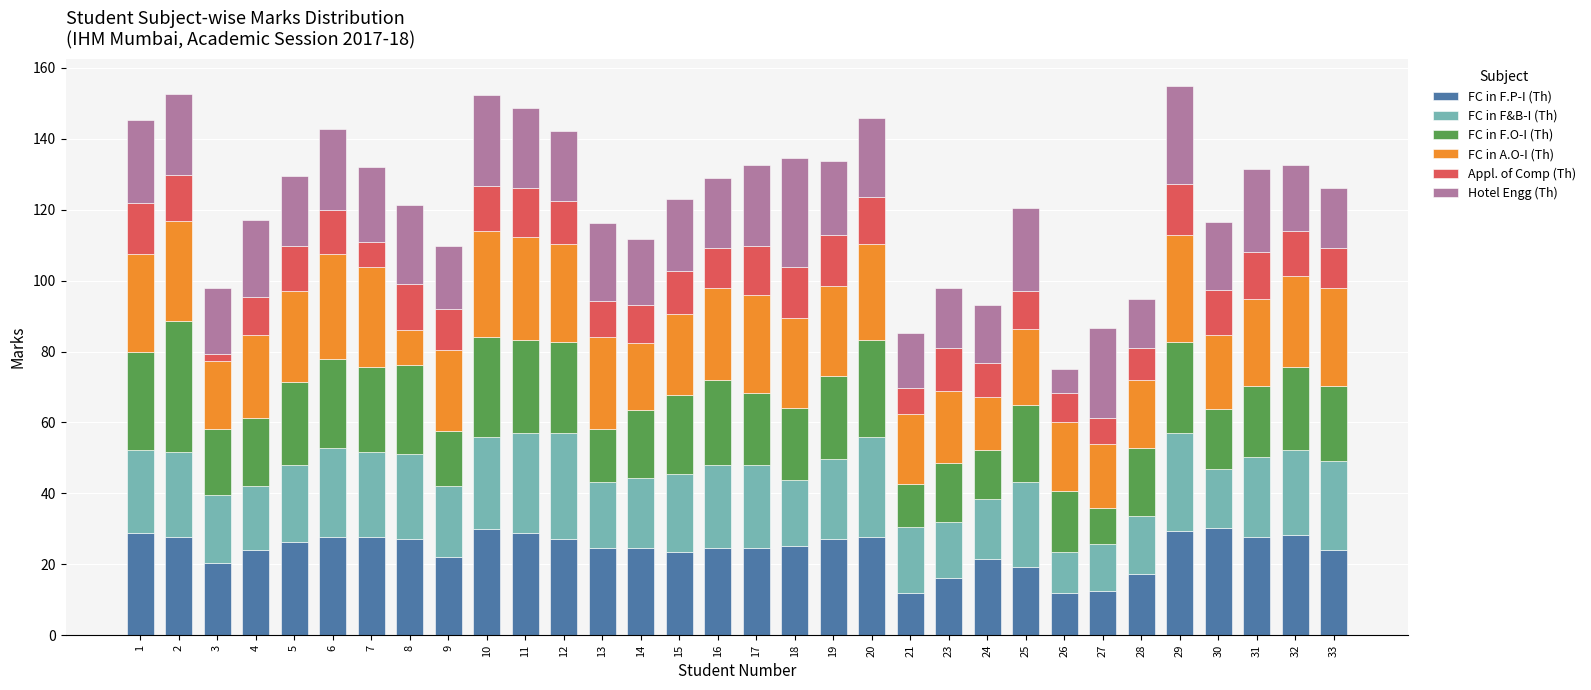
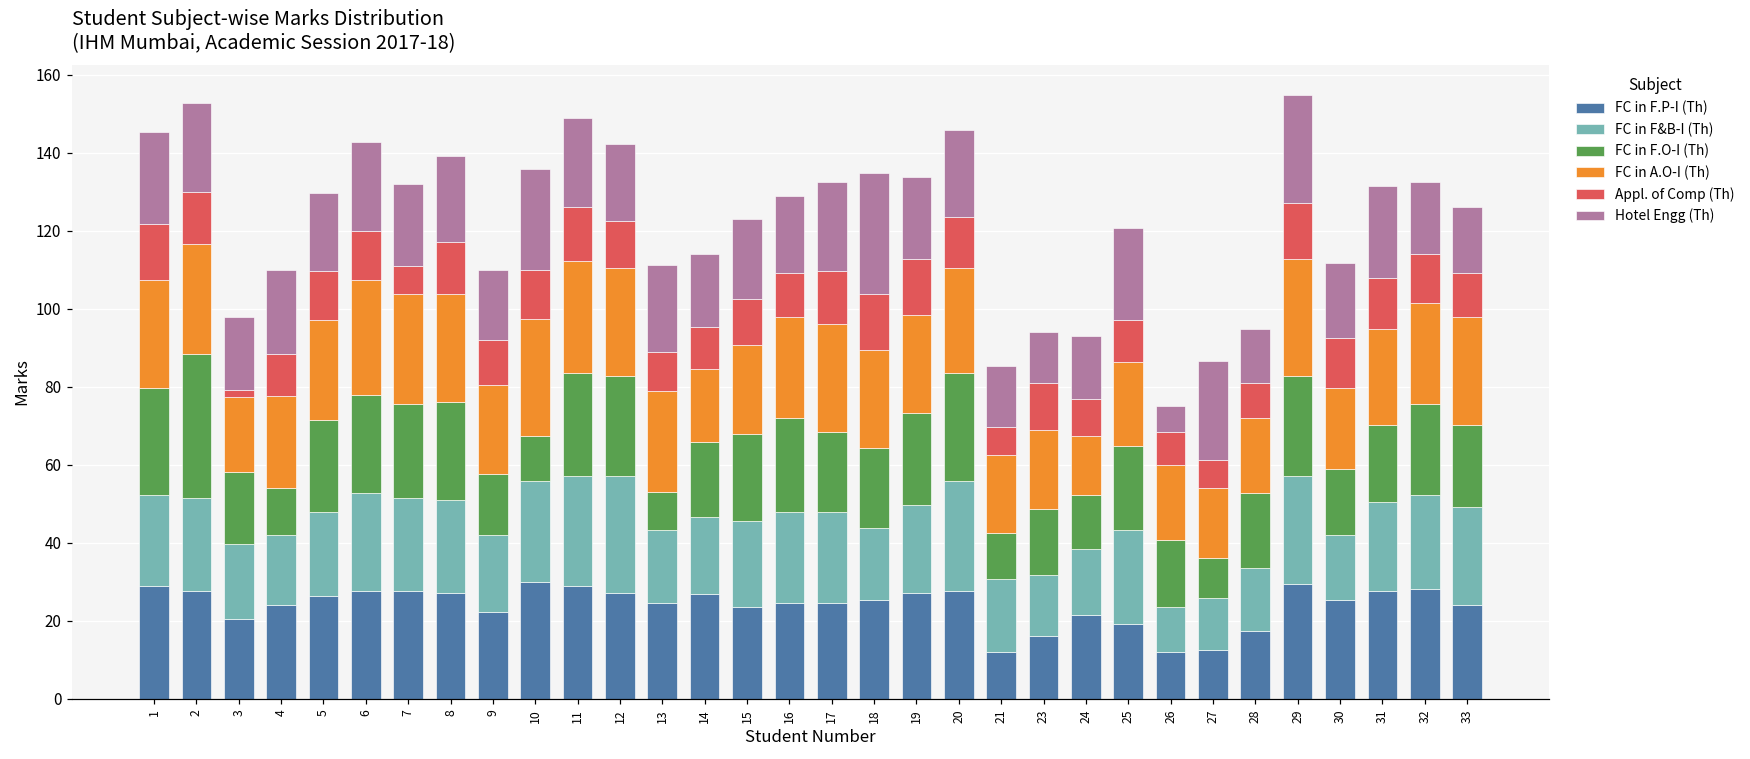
  {
    "FC in F.P-I (Th)": {
      "1": 29,
      "2": 28,
      "3": 20,
      "4": 24,
      "5": 26,
      "6": 28,
      "7": 28,
      "8": 27,
      "9": 22,
      "10": 30,
      "11": 29,
      "12": 27,
      "13": 25,
-     "14": 25,
+     "14": 27,
      "15": 23,
      "16": 25,
      "17": 25,
      "18": 25,
      "19": 27,
      "20": 28,
      "21": 12,
      "23": 16,
      "24": 22,
      "25": 19,
      "26": 12,
      "27": 13,
      "28": 17,
      "29": 29,
-     "30": 30,
+     "30": 25,
      "31": 28,
      "32": 28,
      "33": 24
    },
    "FC in F&B-I (Th)": {
      "1": 23,
      "2": 24,
      "3": 19,
      "4": 18,
      "5": 22,
      "6": 25,
      "7": 24,
      "8": 24,
      "9": 20,
      "10": 26,
      "11": 28,
      "12": 30,
      "13": 19,
      "14": 20,
      "15": 22,
      "16": 23,
      "17": 23,
      "18": 19,
      "19": 23,
      "20": 28,
      "21": 19,
      "23": 16,
      "24": 17,
      "25": 24,
      "26": 11,
      "27": 13,
      "28": 16,
      "29": 28,
      "30": 17,
      "31": 23,
      "32": 24,
      "33": 25
    },
    "FC in F.O-I (Th)": {
      "1": 28,
      "2": 37,
      "3": 19,
-     "4": 19,
+     "4": 12,
      "5": 23,
      "6": 25,
      "7": 24,
      "8": 25,
      "9": 16,
-     "10": 28,
+     "10": 12,
      "11": 26,
      "12": 26,
-     "13": 15,
+     "13": 10,
      "14": 19,
      "15": 22,
      "16": 24,
      "17": 20,
      "18": 20,
      "19": 23,
      "20": 28,
      "21": 12,
      "23": 17,
      "24": 14,
      "25": 22,
      "26": 17,
      "27": 10,
      "28": 19,
      "29": 26,
      "30": 17,
      "31": 20,
      "32": 23,
      "33": 21
    },
    "FC in A.O-I (Th)": {
      "1": 28,
      "2": 28,
      "3": 19,
      "4": 23,
      "5": 26,
      "6": 29,
      "7": 28,
-     "8": 10,
+     "8": 28,
      "9": 23,
      "10": 30,
      "11": 29,
      "12": 28,
      "13": 26,
      "14": 19,
      "15": 23,
      "16": 26,
      "17": 28,
      "18": 25,
      "19": 25,
      "20": 27,
      "21": 20,
      "23": 20,
      "24": 15,
      "25": 22,
      "26": 19,
      "27": 18,
      "28": 19,
      "29": 30,
      "30": 21,
      "31": 25,
      "32": 26,
      "33": 28
    },
    "Appl. of Comp (Th)": {
      "1": 14,
      "2": 13,
      "3": 2,
      "4": 11,
      "5": 13,
      "6": 13,
      "7": 7,
      "8": 13,
      "9": 11,
      "10": 13,
      "11": 14,
      "12": 12,
      "13": 10,
      "14": 11,
      "15": 12,
      "16": 11,
      "17": 14,
      "18": 14,
      "19": 14,
      "20": 13,
      "21": 7,
      "23": 12,
      "24": 10,
      "25": 11,
      "26": 8,
      "27": 7,
      "28": 9,
      "29": 14,
      "30": 13,
      "31": 13,
      "32": 13,
      "33": 11
    },
    "Hotel Engg (Th)": {
      "1": 23,
      "2": 23,
      "3": 19,
      "4": 22,
      "5": 20,
      "6": 23,
      "7": 21,
      "8": 22,
      "9": 18,
      "10": 26,
      "11": 23,
      "12": 20,
      "13": 22,
      "14": 19,
      "15": 20,
      "16": 20,
      "17": 23,
      "18": 31,
      "19": 21,
      "20": 22,
      "21": 16,
-     "23": 17,
+     "23": 13,
      "24": 16,
      "25": 23,
      "26": 7,
      "27": 25,
      "28": 14,
      "29": 28,
      "30": 19,
      "31": 23,
      "32": 19,
      "33": 17
    }
  }
